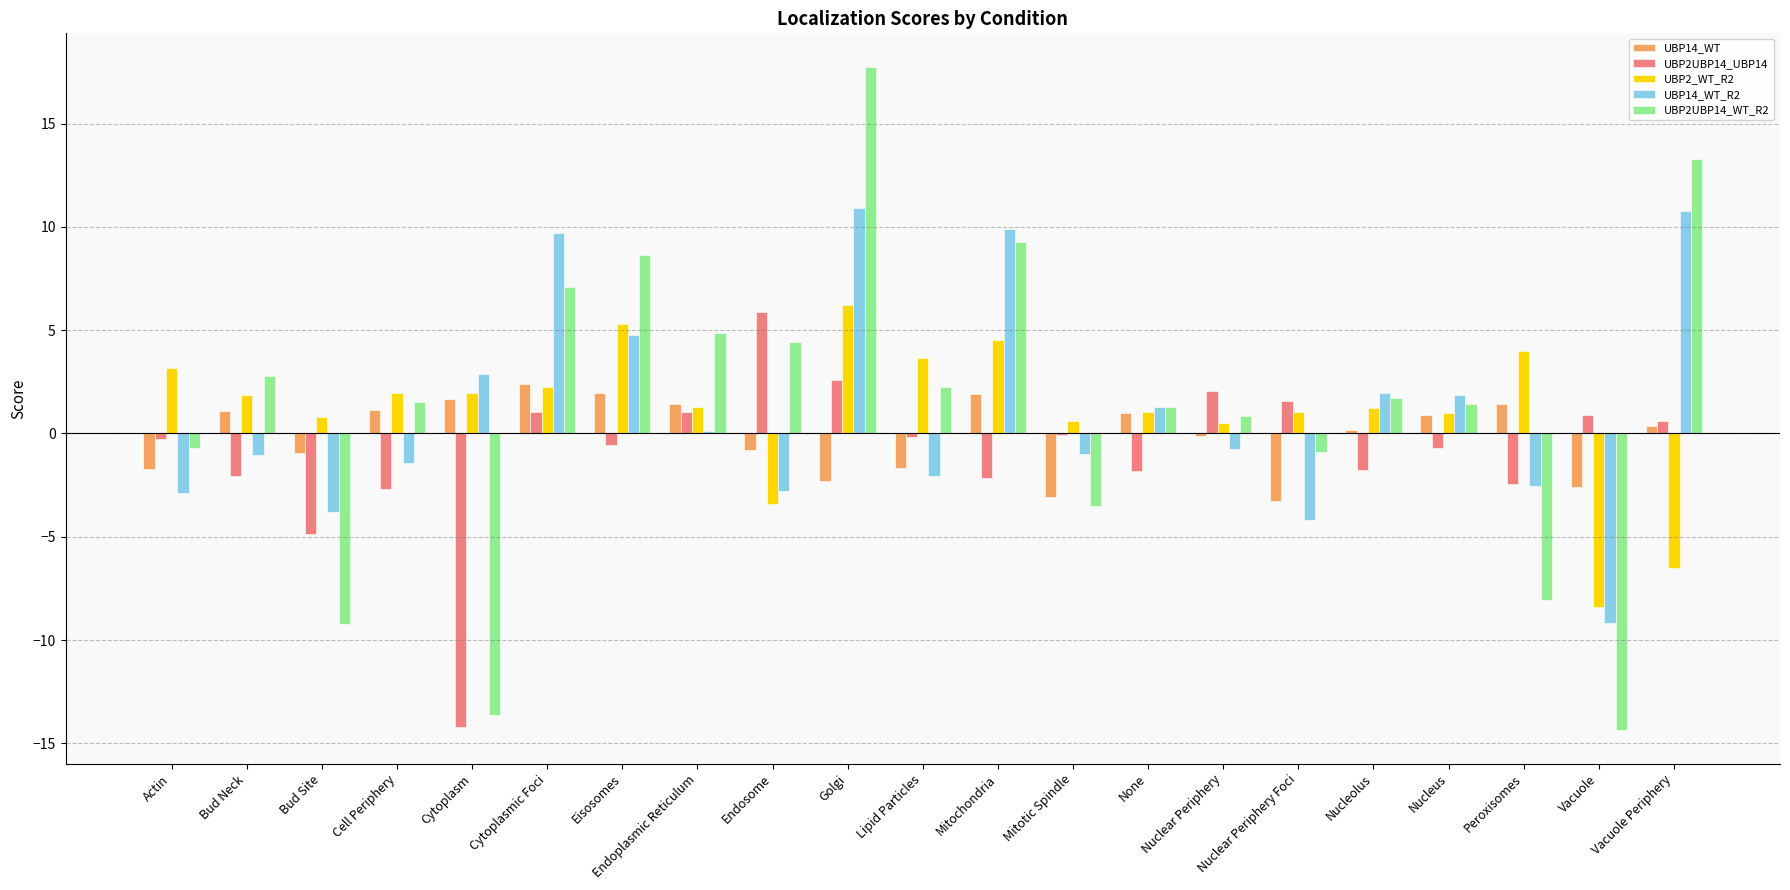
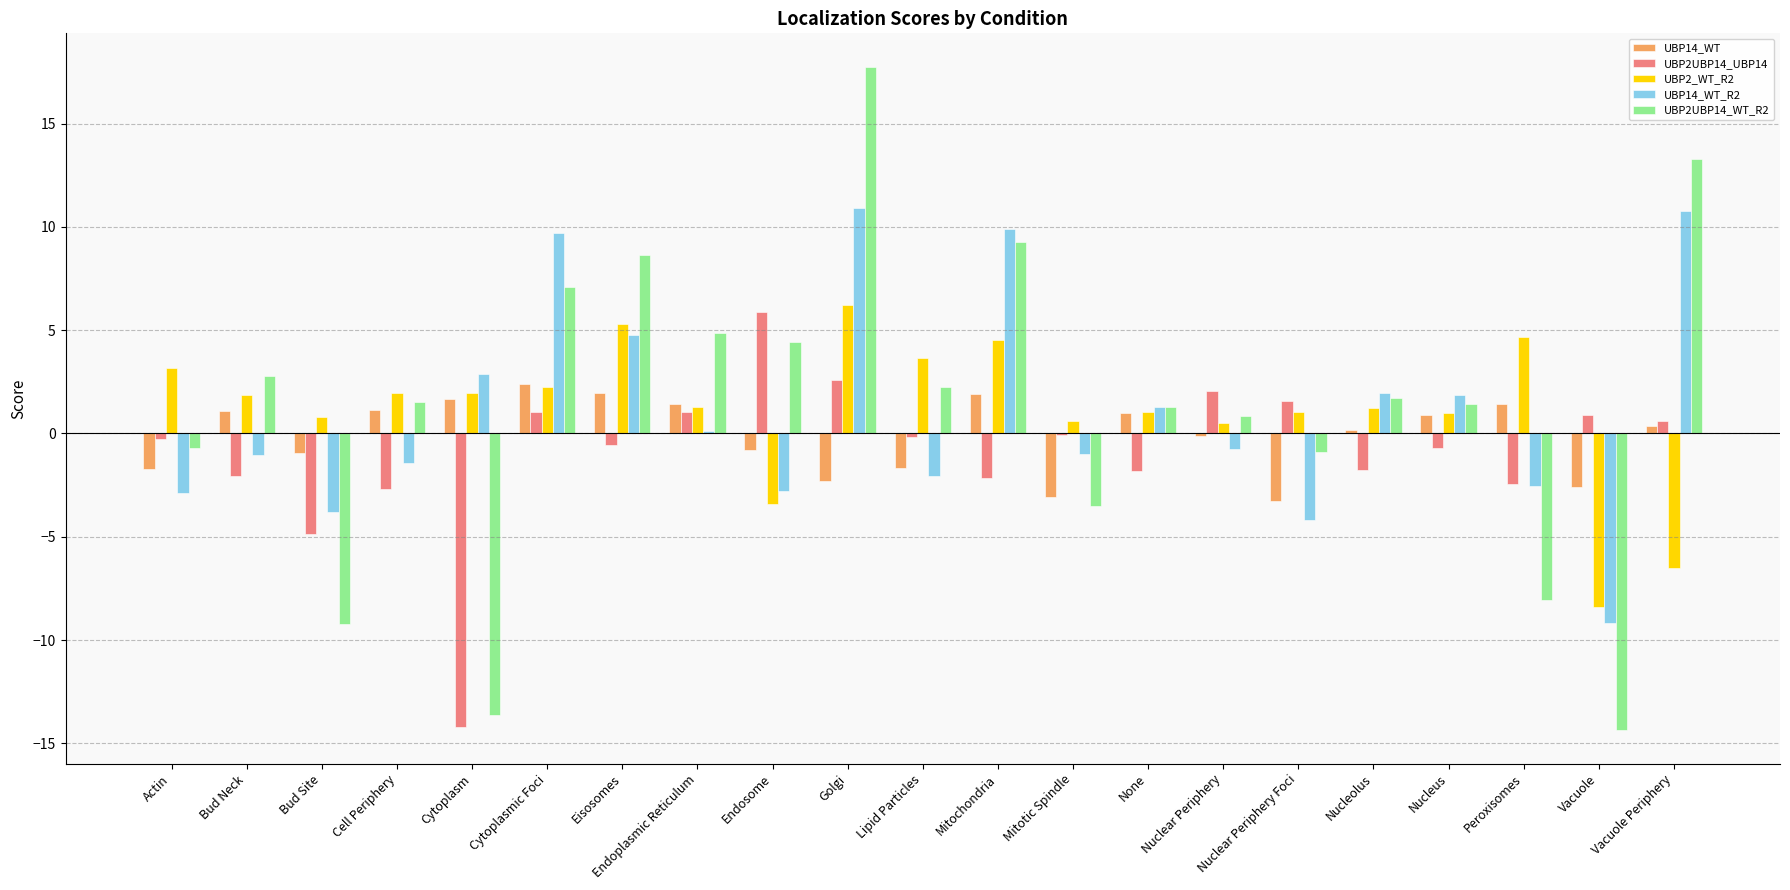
  {
    "UBP2_WT_R2": {
      "Actin": 3.2,
      "Bud Neck": 1.9,
      "Bud Site": 0.8,
      "Cell Periphery": 2.0,
      "Cytoplasm": 2.0,
      "Cytoplasmic Foci": 2.2,
      "Eisosomes": 5.3,
      "Endoplasmic Reticulum": 1.3,
      "Endosome": -3.4,
      "Golgi": 6.2,
      "Lipid Particles": 3.7,
      "Mitochondria": 4.5,
      "Mitotic Spindle": 0.6,
      "None": 1.0,
      "Nuclear Periphery": 0.5,
      "Nuclear Periphery Foci": 1.0,
      "Nucleolus": 1.2,
      "Nucleus": 1.0,
-     "Peroxisomes": 4.0,
+     "Peroxisomes": 4.7,
      "Vacuole": -8.4,
      "Vacuole Periphery": -6.5
    },
    "UBP14_WT_R2": {
      "Actin": -2.9,
      "Bud Neck": -1.0,
      "Bud Site": -3.8,
      "Cell Periphery": -1.4,
      "Cytoplasm": 2.9,
      "Cytoplasmic Foci": 9.7,
      "Eisosomes": 4.8,
      "Endosome": -2.8,
      "Golgi": 10.9,
      "Lipid Particles": -2.1,
      "Mitochondria": 9.9,
      "Mitotic Spindle": -1.0,
      "None": 1.3,
      "Nuclear Periphery": -0.8,
      "Nuclear Periphery Foci": -4.2,
      "Nucleolus": 2.0,
      "Nucleus": 1.9,
      "Peroxisomes": -2.5,
      "Vacuole": -9.2,
      "Vacuole Periphery": 10.8
    },
    "UBP2UBP14_WT_R2": {
      "Actin": -0.7,
      "Bud Neck": 2.8,
      "Bud Site": -9.2,
      "Cell Periphery": 1.5,
      "Cytoplasm": -13.6,
      "Cytoplasmic Foci": 7.1,
      "Eisosomes": 8.6,
      "Endoplasmic Reticulum": 4.9,
      "Endosome": 4.5,
      "Golgi": 17.8,
      "Lipid Particles": 2.3,
      "Mitochondria": 9.3,
      "Mitotic Spindle": -3.5,
      "None": 1.3,
      "Nuclear Periphery": 0.9,
      "Nuclear Periphery Foci": -0.9,
      "Nucleolus": 1.7,
      "Nucleus": 1.5,
      "Peroxisomes": -8.1,
      "Vacuole": -14.4,
      "Vacuole Periphery": 13.3
    }
  }
